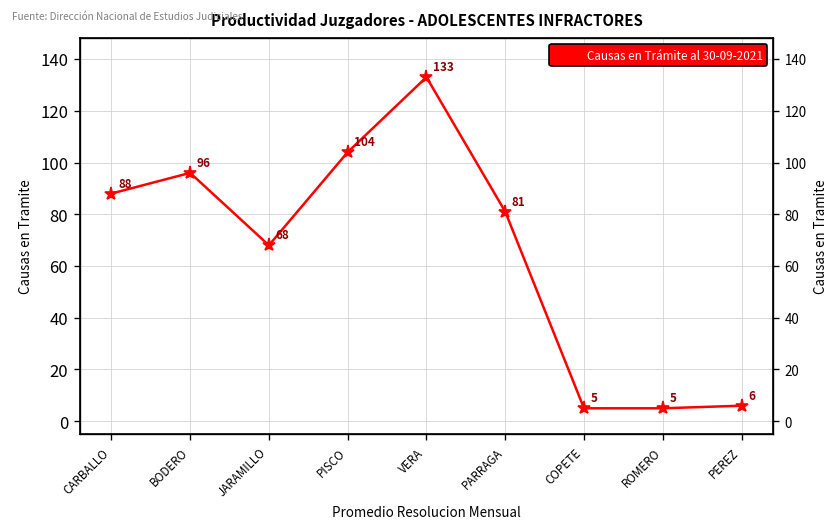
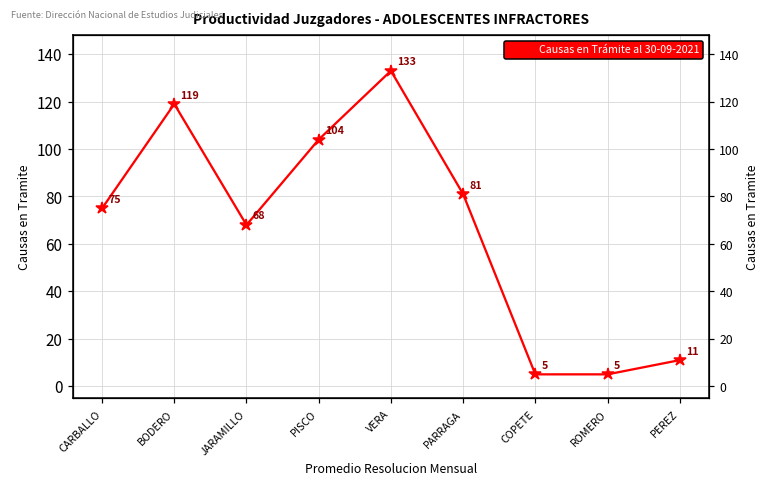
  {
-   "CARBALLO": 88,
-   "BODERO": 96,
+   "CARBALLO": 75,
+   "BODERO": 119,
    "JARAMILLO": 68,
    "PISCO": 104,
    "VERA": 133,
    "PARRAGA": 81,
    "COPETE": 5,
    "ROMERO": 5,
-   "PEREZ": 6
+   "PEREZ": 11
  }
